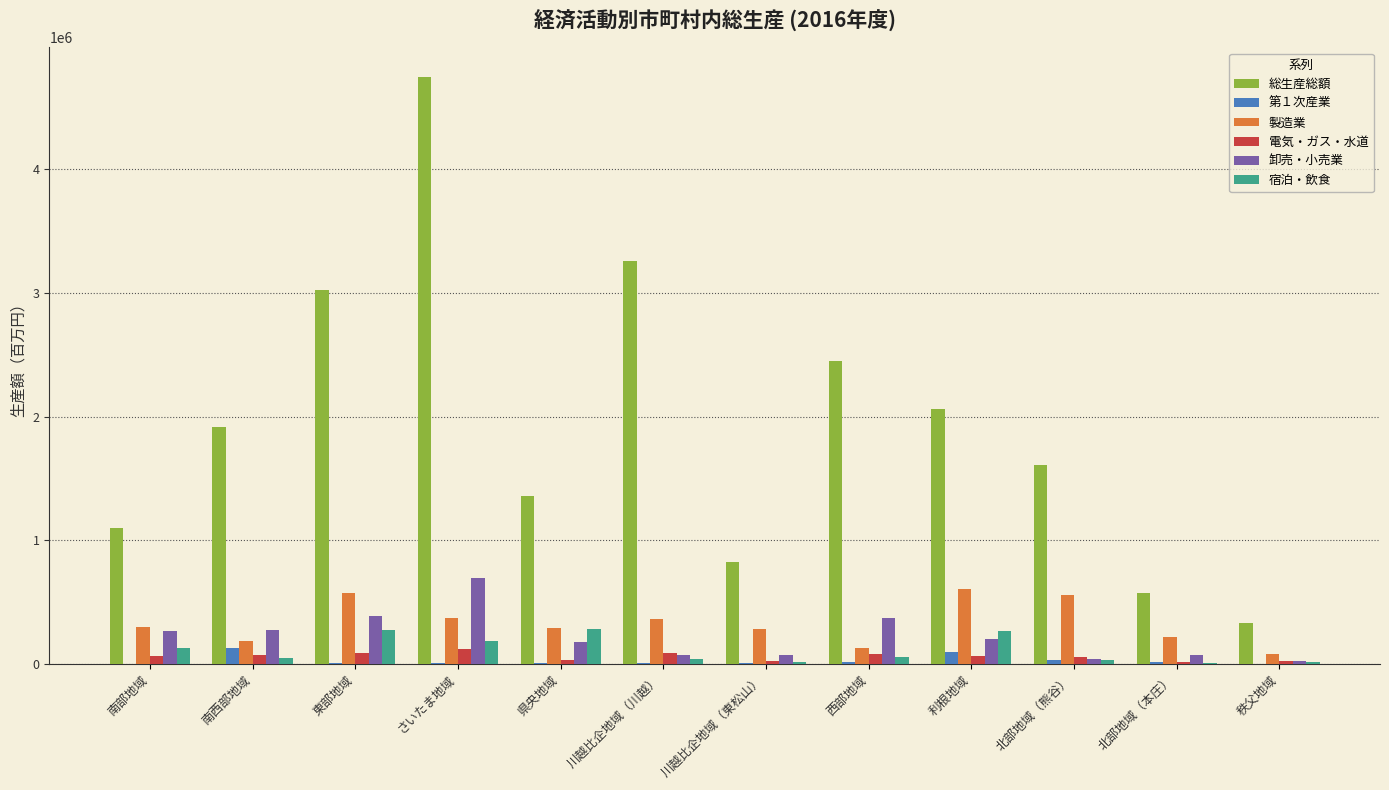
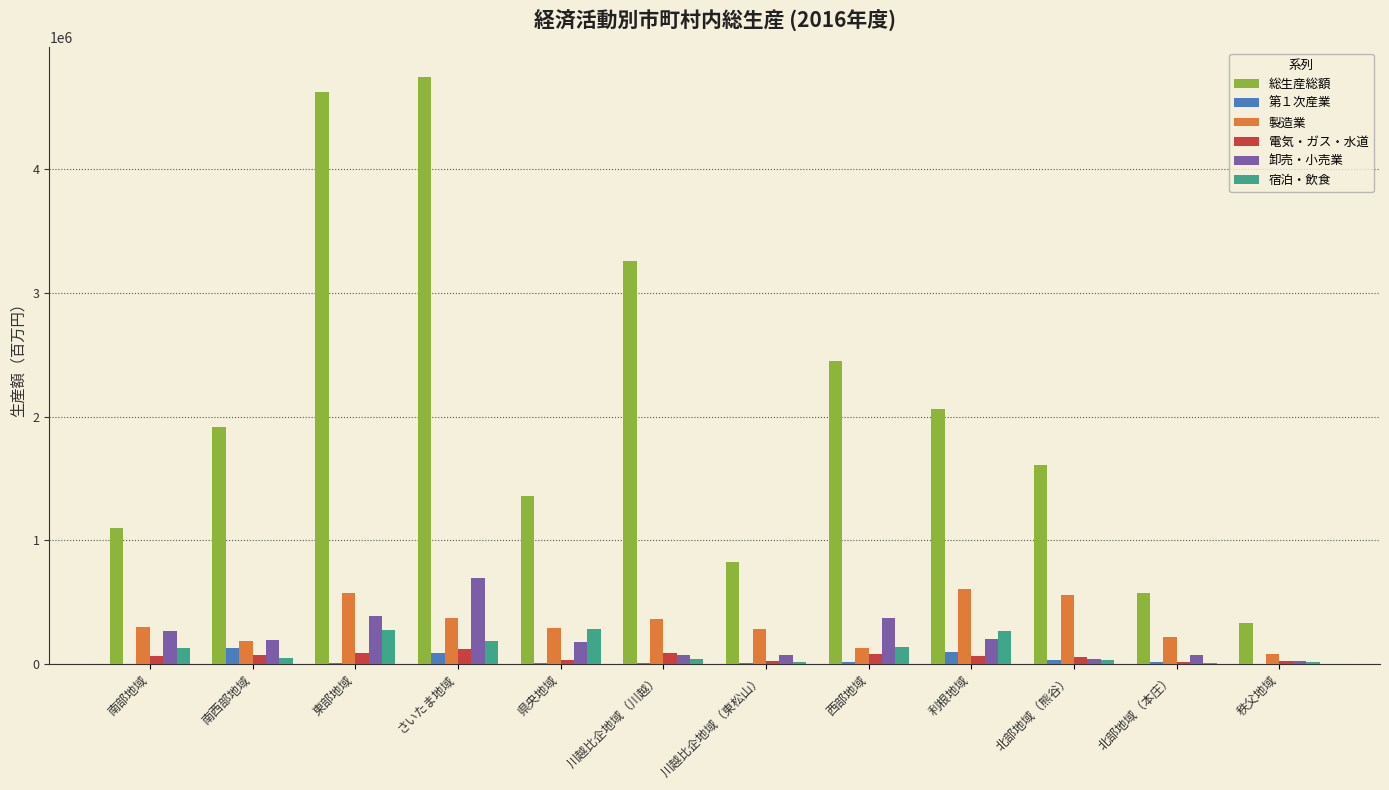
  {
    "総生産総額": {
      "南部地域": 1100000,
      "南西部地域": 1920000,
-     "東部地域": 3020000,
+     "東部地域": 4630000,
      "さいたま地域": 4750000,
      "県央地域": 1360000,
      "川越比企地域（川越）": 3260000,
      "川越比企地域（東松山）": 820000,
      "西部地域": 2450000,
      "利根地域": 2060000,
      "北部地域（熊谷）": 1610000,
      "北部地域（本庄）": 570000,
      "秩父地域": 330000
    },
    "第１次産業": {
      "南西部地域": 120000,
-     "さいたま地域": 10000,
+     "さいたま地域": 90000,
      "利根地域": 90000,
      "北部地域（熊谷）": 30000
    },
    "製造業": {
      "南部地域": 300000,
      "南西部地域": 180000,
      "東部地域": 580000,
      "さいたま地域": 370000,
      "県央地域": 290000,
      "川越比企地域（川越）": 370000,
      "川越比企地域（東松山）": 280000,
      "西部地域": 130000,
      "利根地域": 610000,
      "北部地域（熊谷）": 560000,
      "北部地域（本庄）": 220000,
      "秩父地域": 80000
    },
    "電気・ガス・水道": {
      "南部地域": 60000,
      "南西部地域": 70000,
      "東部地域": 80000,
      "さいたま地域": 120000,
      "県央地域": 30000,
      "川越比企地域（川越）": 90000,
      "川越比企地域（東松山）": 20000,
      "西部地域": 80000,
      "利根地域": 60000,
      "北部地域（熊谷）": 60000,
      "秩父地域": 20000
    },
    "卸売・小売業": {
      "南部地域": 270000,
-     "南西部地域": 270000,
+     "南西部地域": 200000,
      "東部地域": 390000,
      "さいたま地域": 700000,
      "県央地域": 180000,
      "川越比企地域（川越）": 70000,
      "川越比企地域（東松山）": 70000,
      "西部地域": 370000,
      "利根地域": 200000,
      "北部地域（熊谷）": 40000,
      "北部地域（本庄）": 70000,
      "秩父地域": 30000
    },
    "宿泊・飲食": {
      "南部地域": 130000,
      "南西部地域": 40000,
      "東部地域": 270000,
      "さいたま地域": 180000,
      "県央地域": 290000,
      "川越比企地域（川越）": 40000,
-     "西部地域": 50000,
+     "西部地域": 130000,
      "利根地域": 270000,
      "北部地域（熊谷）": 30000
    }
  }
